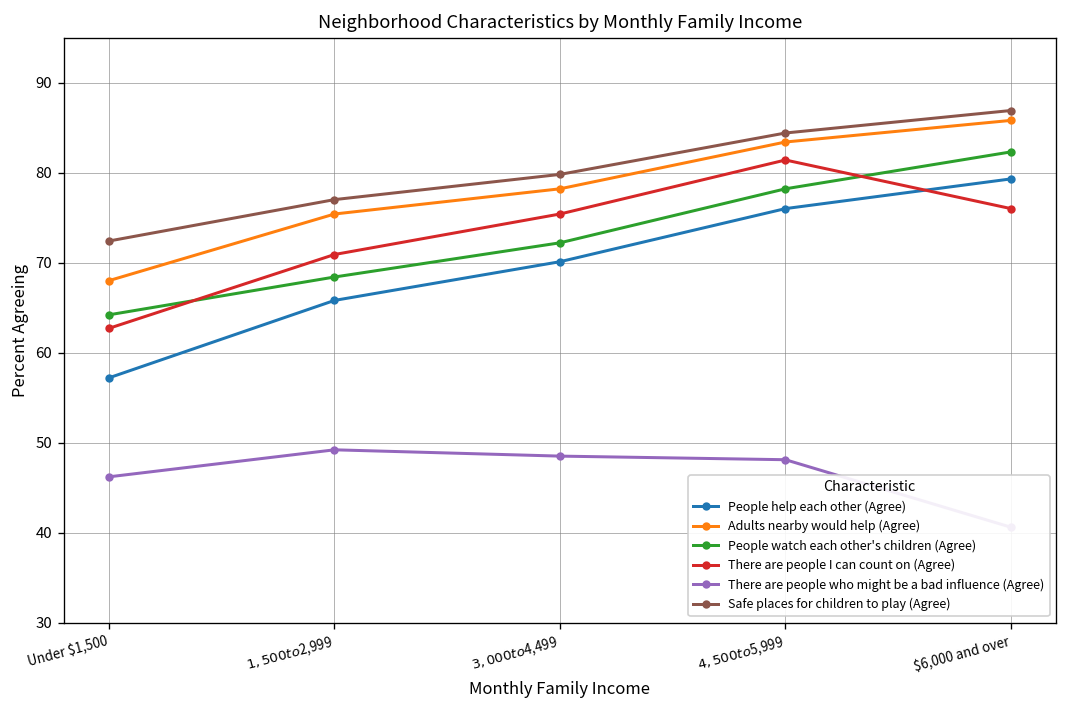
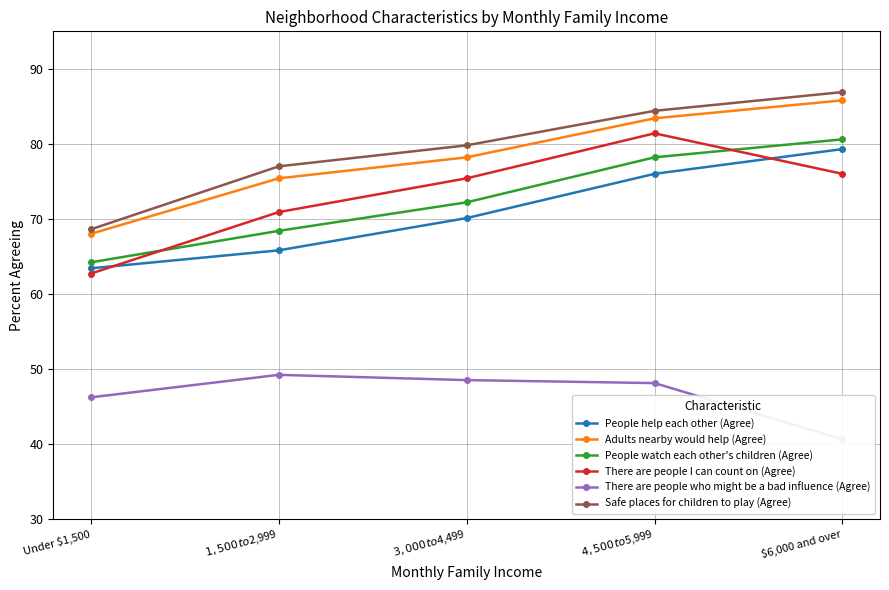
  {
    "People help each other (Agree)": {
-     "Under $1,500": 57,
+     "Under $1,500": 63,
      "$6,000 and over": 79
    },
    "Adults nearby would help (Agree)": {
      "Under $1,500": 68,
      "$6,000 and over": 86
    },
    "People watch each other's children (Agree)": {
      "Under $1,500": 64,
-     "$6,000 and over": 82
+     "$6,000 and over": 81
    },
    "There are people I can count on (Agree)": {
      "Under $1,500": 63,
      "$6,000 and over": 76
    },
    "There are people who might be a bad influence (Agree)": {
      "Under $1,500": 46
    },
    "Safe places for children to play (Agree)": {
-     "Under $1,500": 72,
+     "Under $1,500": 69,
      "$6,000 and over": 87
    }
  }
